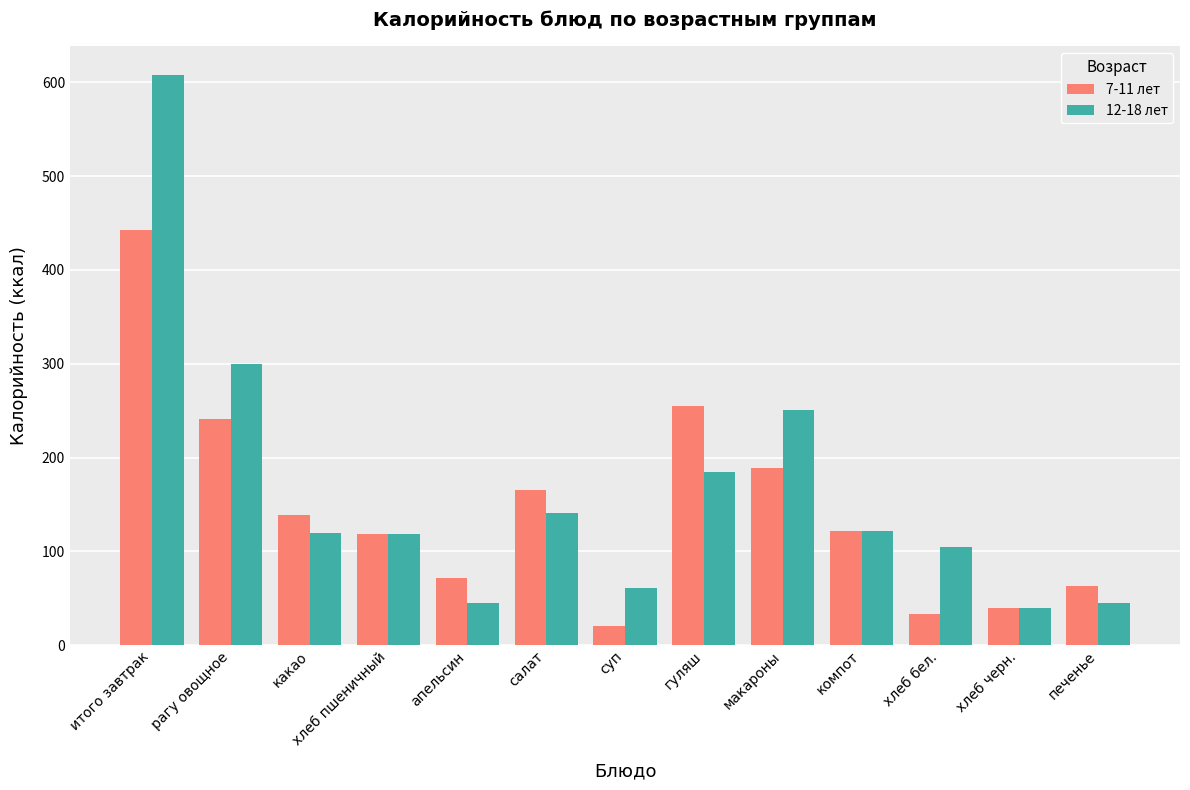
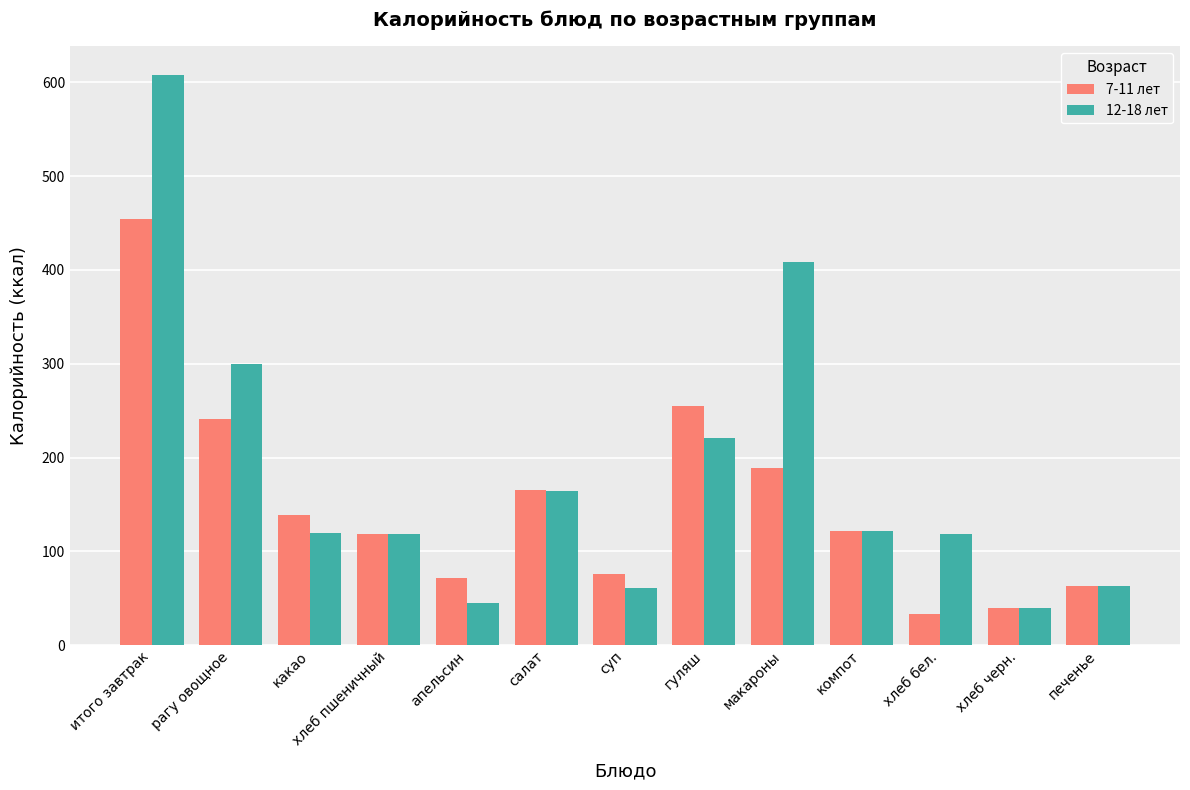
  {
    "7-11 лет": {
-     "итого завтрак": 440,
+     "итого завтрак": 450,
      "рагу овощное": 240,
      "какао": 140,
      "хлеб пшеничный": 120,
      "апельсин": 70,
      "салат": 170,
-     "суп": 20,
+     "суп": 80,
      "гуляш": 260,
      "макароны": 190,
      "компот": 120,
      "хлеб бел.": 30,
      "хлеб черн.": 40,
      "печенье": 60
    },
    "12-18 лет": {
      "итого завтрак": 610,
      "рагу овощное": 300,
      "какао": 120,
      "хлеб пшеничный": 120,
      "апельсин": 50,
-     "салат": 140,
+     "салат": 160,
      "суп": 60,
-     "гуляш": 190,
-     "макароны": 250,
+     "гуляш": 220,
+     "макароны": 410,
      "компот": 120,
-     "хлеб бел.": 110,
+     "хлеб бел.": 120,
      "хлеб черн.": 40,
-     "печенье": 50
+     "печенье": 60
    }
  }
